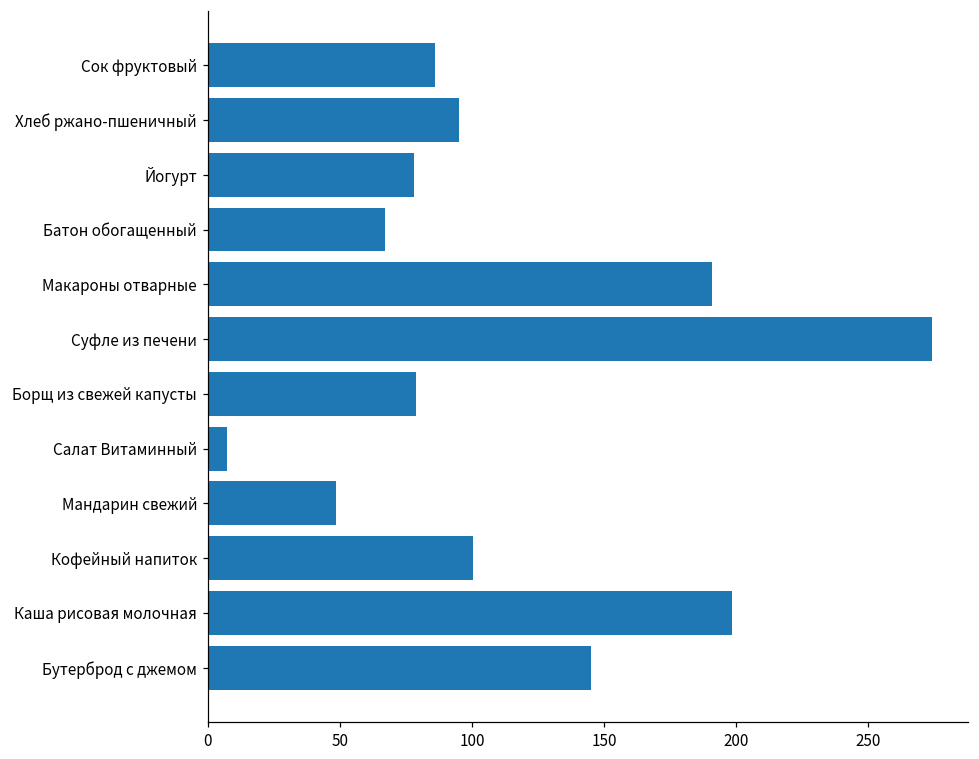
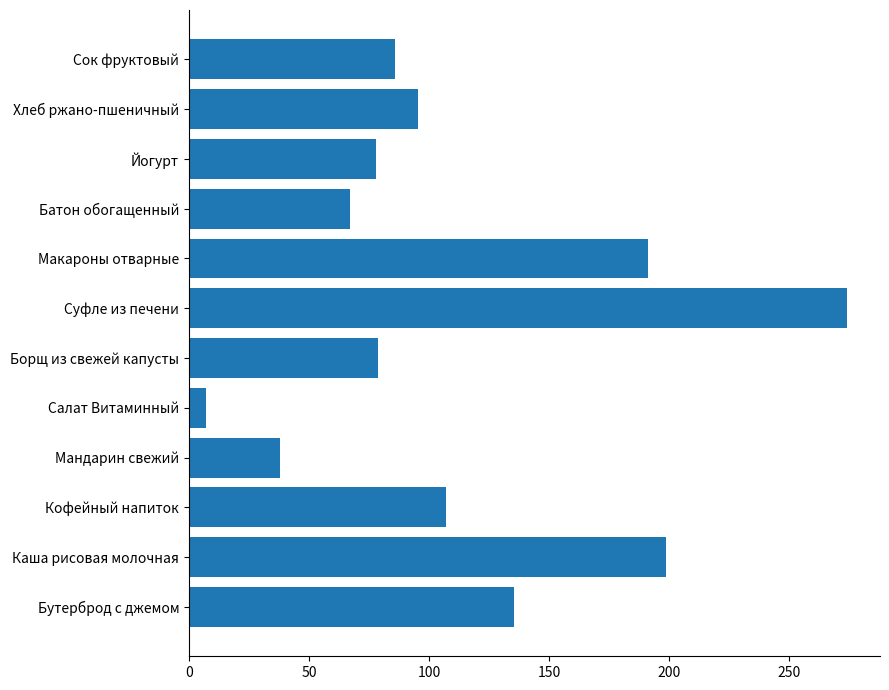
  {
    "Сок фруктовый": 86,
    "Хлеб ржано-пшеничный": 95,
    "Йогурт": 78,
    "Батон обогащенный": 67,
    "Макароны отварные": 191,
    "Суфле из печени": 274,
    "Борщ из свежей капусты": 79,
    "Салат Витаминный": 7,
-   "Мандарин свежий": 48,
-   "Кофейный напиток": 100,
+   "Мандарин свежий": 38,
+   "Кофейный напиток": 107,
    "Каша рисовая молочная": 199,
-   "Бутерброд с джемом": 145
+   "Бутерброд с джемом": 136
  }
